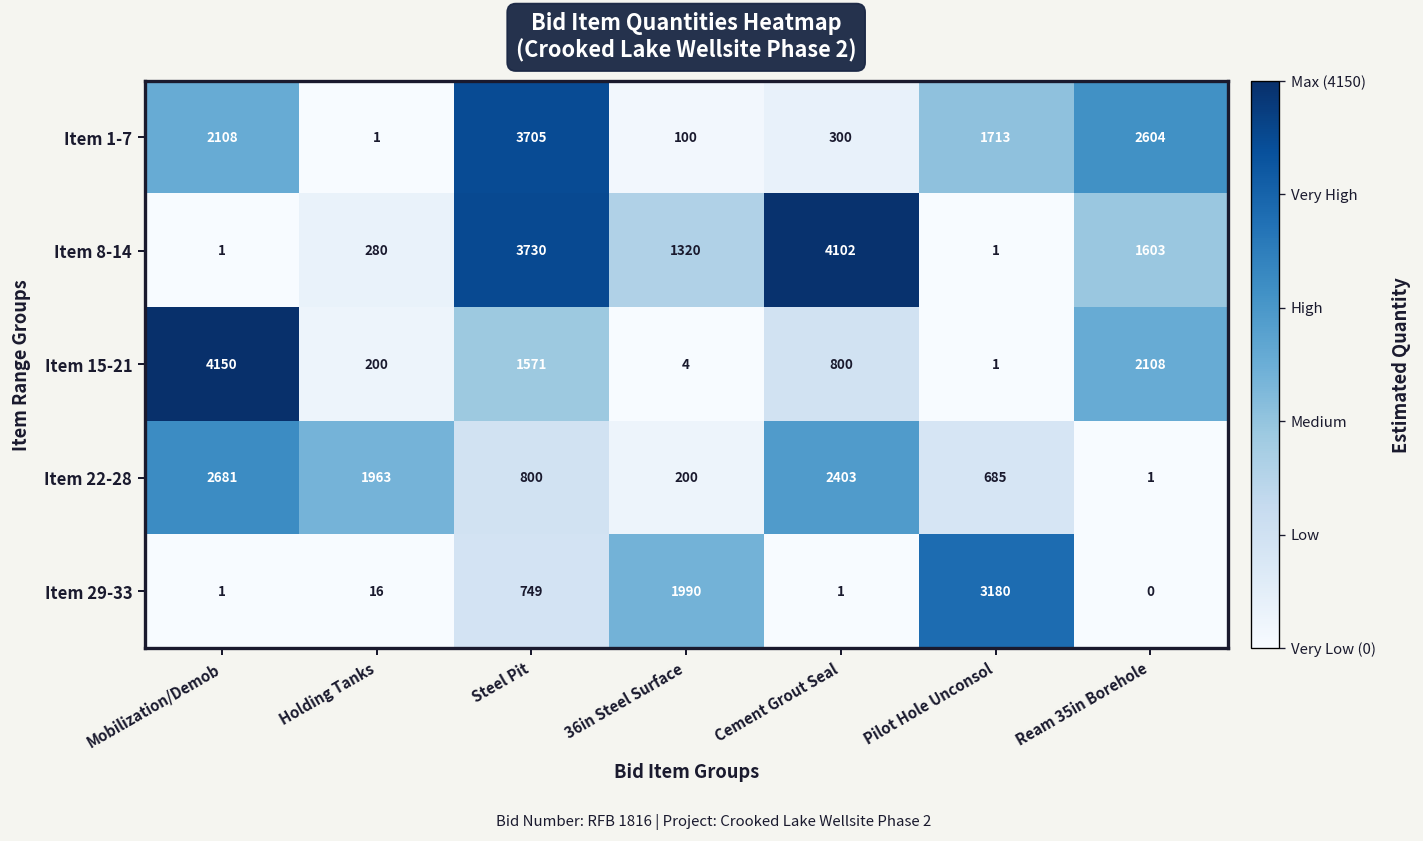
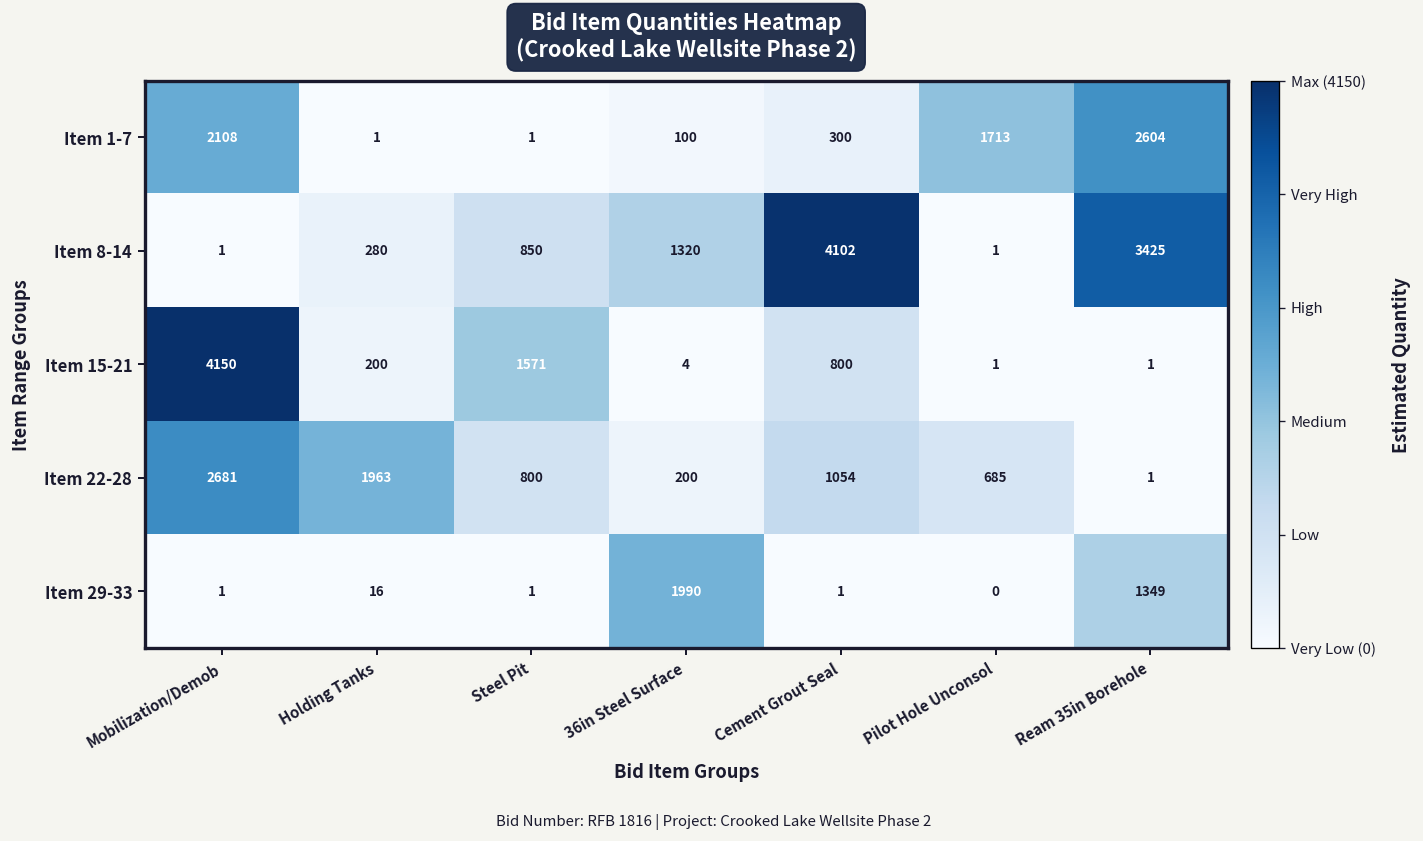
  {
    "Item 1-7": {
      "Mobilization/Demob": 2108,
      "Holding Tanks": 1,
-     "Steel Pit": 3705,
+     "Steel Pit": 1,
      "36in Steel Surface": 100,
      "Cement Grout Seal": 300,
      "Pilot Hole Unconsol": 1713,
      "Ream 35in Borehole": 2604
    },
    "Item 8-14": {
      "Mobilization/Demob": 1,
      "Holding Tanks": 280,
-     "Steel Pit": 3730,
+     "Steel Pit": 850,
      "36in Steel Surface": 1320,
      "Cement Grout Seal": 4102,
      "Pilot Hole Unconsol": 1,
-     "Ream 35in Borehole": 1603
+     "Ream 35in Borehole": 3425
    },
    "Item 15-21": {
      "Mobilization/Demob": 4150,
      "Holding Tanks": 200,
      "Steel Pit": 1571,
      "36in Steel Surface": 4,
      "Cement Grout Seal": 800,
      "Pilot Hole Unconsol": 1,
-     "Ream 35in Borehole": 2108
+     "Ream 35in Borehole": 1
    },
    "Item 22-28": {
      "Mobilization/Demob": 2681,
      "Holding Tanks": 1963,
      "Steel Pit": 800,
      "36in Steel Surface": 200,
-     "Cement Grout Seal": 2403,
+     "Cement Grout Seal": 1054,
      "Pilot Hole Unconsol": 685,
      "Ream 35in Borehole": 1
    },
    "Item 29-33": {
      "Mobilization/Demob": 1,
      "Holding Tanks": 16,
-     "Steel Pit": 749,
+     "Steel Pit": 1,
      "36in Steel Surface": 1990,
      "Cement Grout Seal": 1,
-     "Pilot Hole Unconsol": 3180,
-     "Ream 35in Borehole": 0
+     "Pilot Hole Unconsol": 0,
+     "Ream 35in Borehole": 1349
    }
  }
